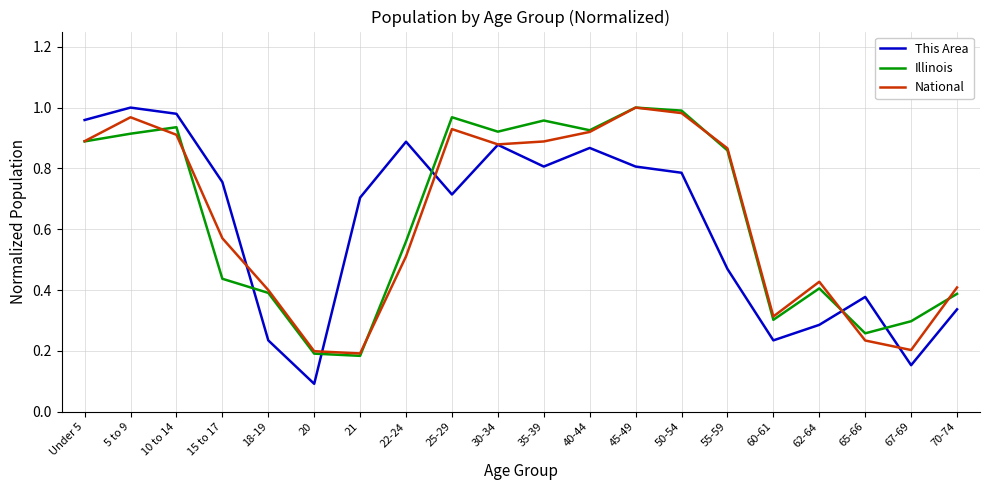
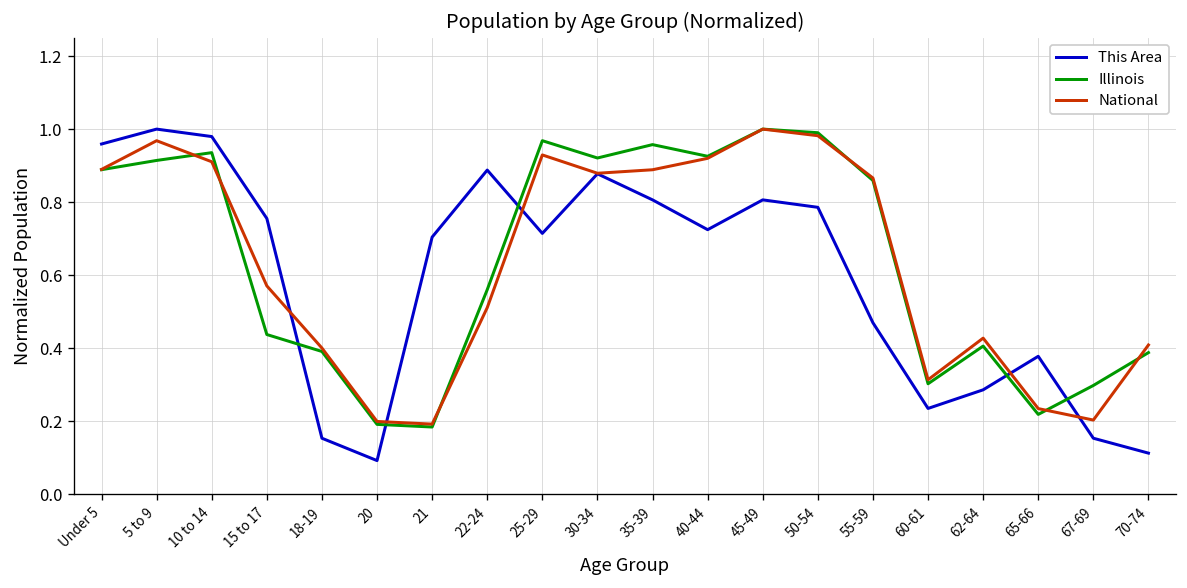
  {
    "This Area": {
      "Under 5": 0.96,
      "5 to 9": 1.00,
      "10 to 14": 0.98,
      "15 to 17": 0.76,
-     "18-19": 0.23,
+     "18-19": 0.15,
      "20": 0.09,
      "21": 0.70,
      "22-24": 0.89,
      "25-29": 0.71,
      "35-39": 0.81,
-     "40-44": 0.87,
+     "40-44": 0.72,
      "45-49": 0.81,
      "50-54": 0.79,
      "55-59": 0.47,
      "60-61": 0.23,
      "62-64": 0.29,
      "65-66": 0.38,
      "67-69": 0.15,
-     "70-74": 0.34
+     "70-74": 0.11
    },
    "Illinois": {
      "5 to 9": 0.91,
      "10 to 14": 0.94,
      "15 to 17": 0.44,
      "18-19": 0.39,
      "22-24": 0.56,
      "25-29": 0.97,
      "30-34": 0.92,
      "35-39": 0.96,
      "60-61": 0.30,
      "62-64": 0.41,
-     "65-66": 0.26,
+     "65-66": 0.22,
      "67-69": 0.30,
      "70-74": 0.39
    },
    "National": {
      "5 to 9": 0.97,
      "10 to 14": 0.91,
      "15 to 17": 0.57,
      "18-19": 0.40,
      "22-24": 0.51,
      "25-29": 0.93,
      "35-39": 0.89,
      "60-61": 0.31,
      "62-64": 0.43,
      "65-66": 0.23,
      "67-69": 0.20,
      "70-74": 0.41
    }
  }
